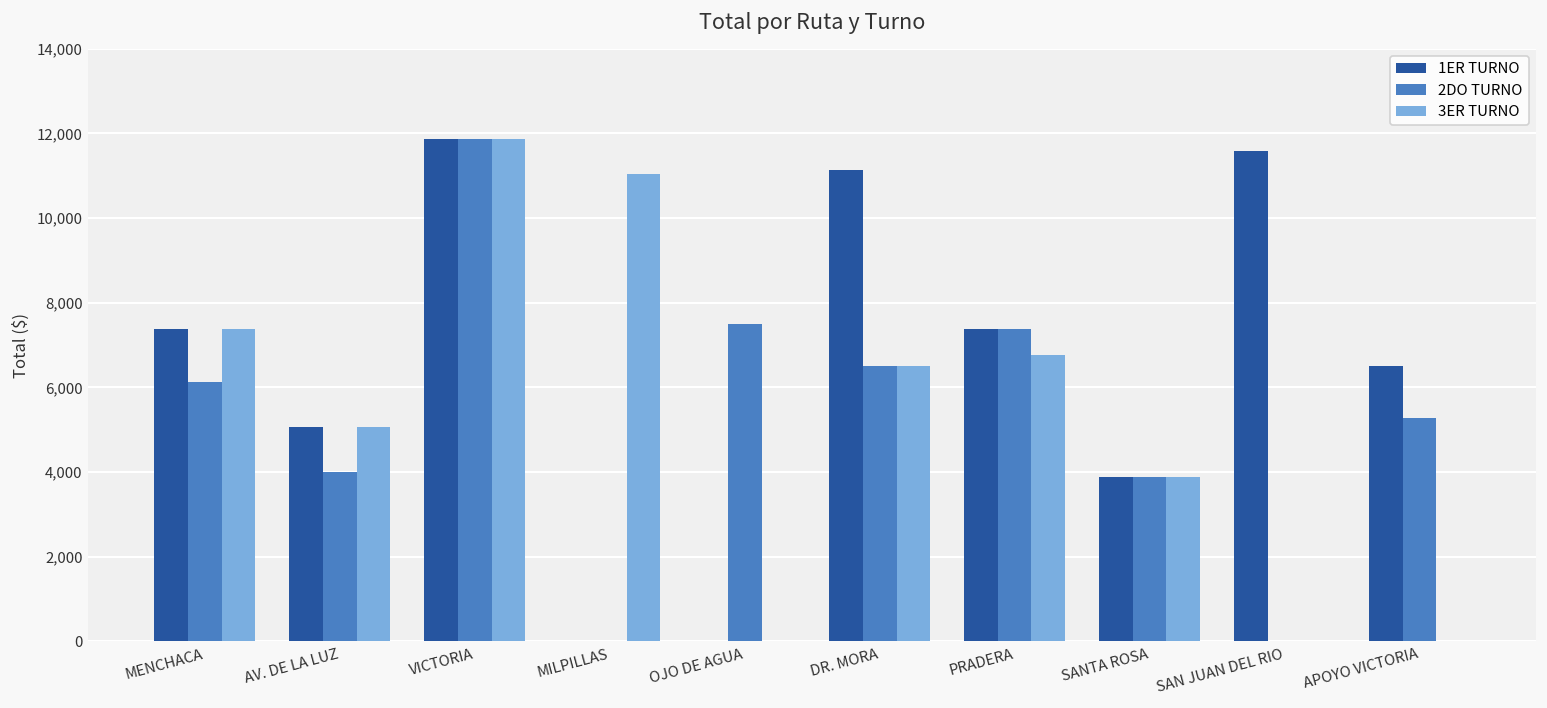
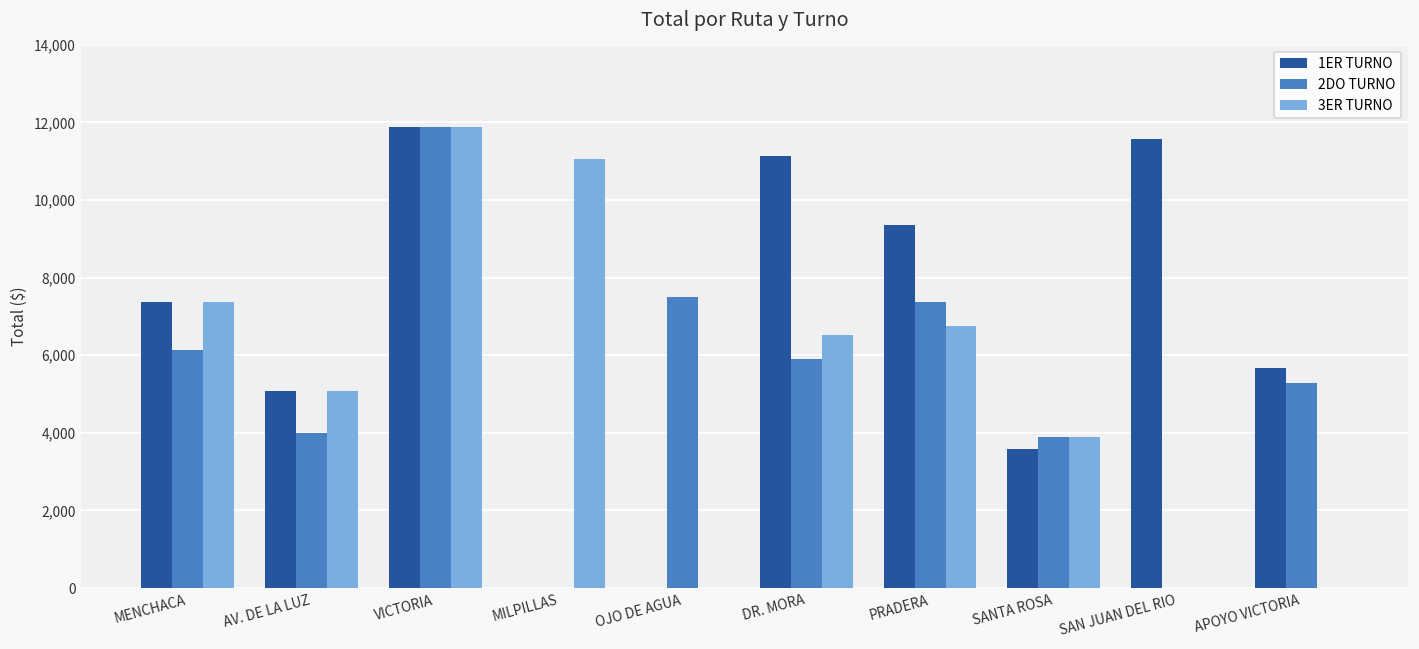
  {
    "1ER TURNO": {
      "MENCHACA": "7,400",
      "AV. DE LA LUZ": "5,100",
      "VICTORIA": "11,900",
      "MILPILLAS": "0",
      "OJO DE AGUA": "0",
      "DR. MORA": "11,100",
-     "PRADERA": "7,400",
-     "SANTA ROSA": "3,900",
+     "PRADERA": "9,400",
+     "SANTA ROSA": "3,600",
      "SAN JUAN DEL RIO": "11,600",
-     "APOYO VICTORIA": "6,500"
+     "APOYO VICTORIA": "5,700"
    },
    "2DO TURNO": {
      "MENCHACA": "6,100",
      "AV. DE LA LUZ": "4,000",
      "VICTORIA": "11,900",
      "MILPILLAS": "0",
      "OJO DE AGUA": "7,500",
-     "DR. MORA": "6,500",
+     "DR. MORA": "5,900",
      "PRADERA": "7,400",
      "SANTA ROSA": "3,900",
      "SAN JUAN DEL RIO": "0",
      "APOYO VICTORIA": "5,300"
    },
    "3ER TURNO": {
      "MENCHACA": "7,400",
      "AV. DE LA LUZ": "5,100",
      "VICTORIA": "11,900",
      "MILPILLAS": "11,000",
      "OJO DE AGUA": "0",
      "DR. MORA": "6,500",
      "PRADERA": "6,800",
      "SANTA ROSA": "3,900",
      "SAN JUAN DEL RIO": "0",
      "APOYO VICTORIA": "0"
    }
  }
